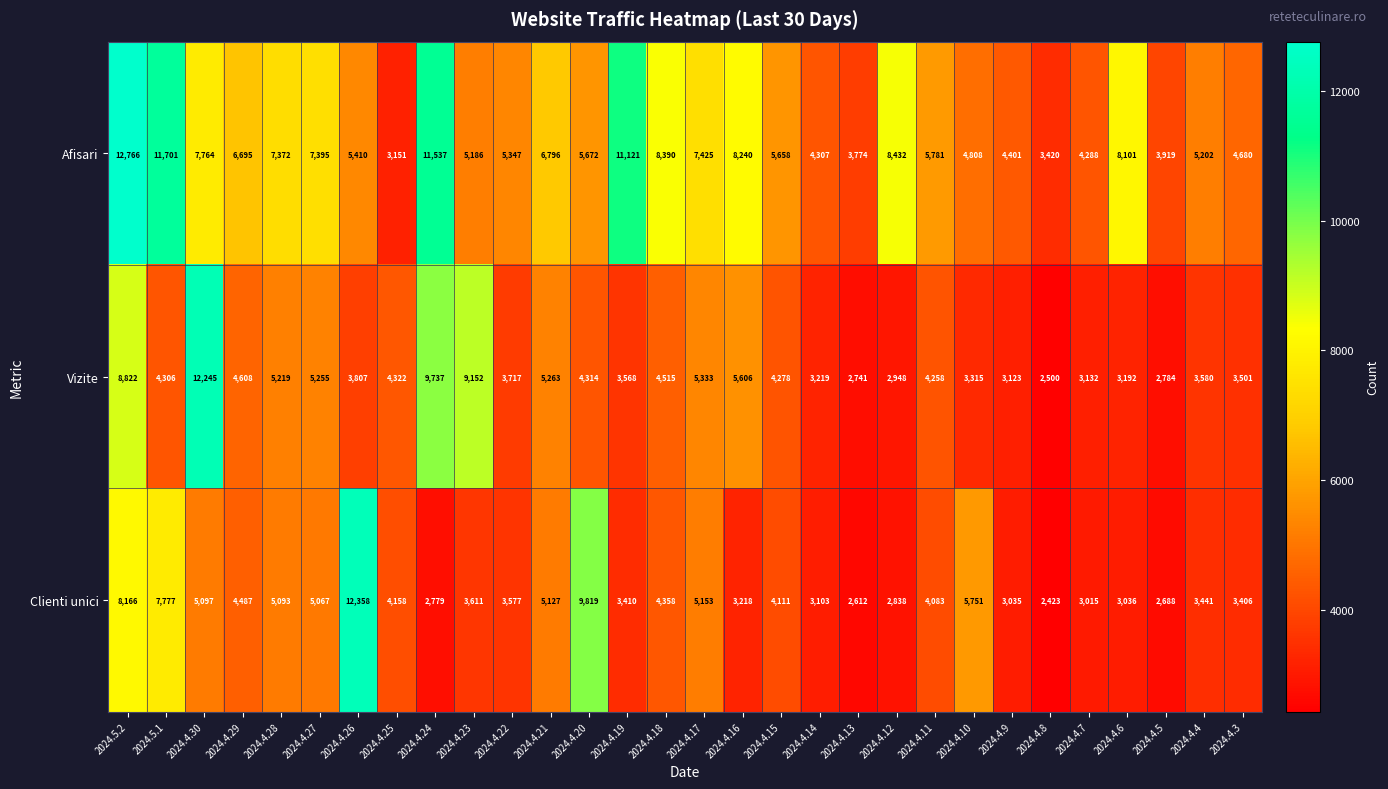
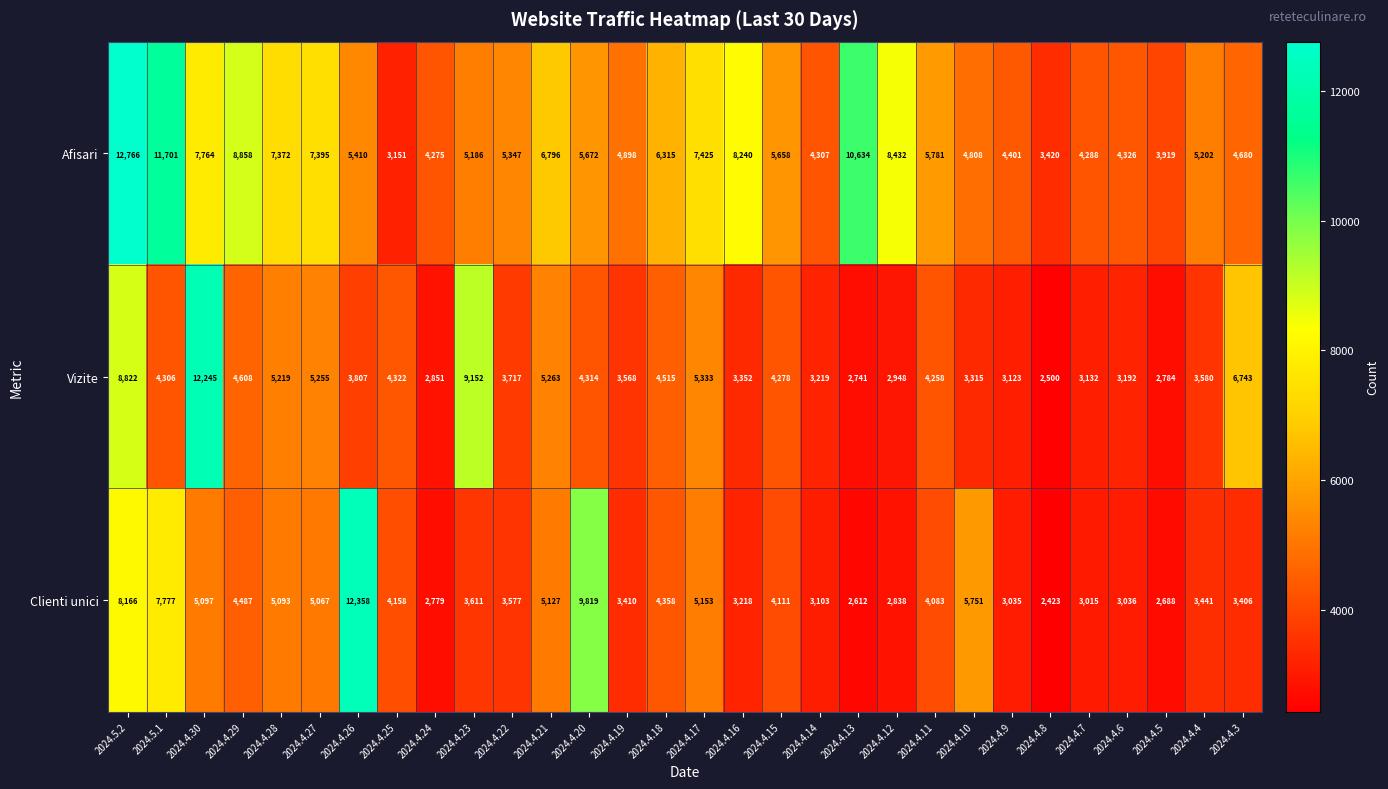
  {
    "Afisari": {
      "2024.5.2": "12,766",
      "2024.5.1": "11,701",
      "2024.4.30": "7,764",
-     "2024.4.29": "6,695",
+     "2024.4.29": "8,858",
      "2024.4.28": "7,372",
      "2024.4.27": "7,395",
      "2024.4.26": "5,410",
      "2024.4.25": "3,151",
-     "2024.4.24": "11,537",
+     "2024.4.24": "4,275",
      "2024.4.23": "5,186",
      "2024.4.22": "5,347",
      "2024.4.21": "6,796",
      "2024.4.20": "5,672",
-     "2024.4.19": "11,121",
-     "2024.4.18": "8,390",
+     "2024.4.19": "4,898",
+     "2024.4.18": "6,315",
      "2024.4.17": "7,425",
      "2024.4.16": "8,240",
      "2024.4.15": "5,658",
      "2024.4.14": "4,307",
-     "2024.4.13": "3,774",
+     "2024.4.13": "10,634",
      "2024.4.12": "8,432",
      "2024.4.11": "5,781",
      "2024.4.10": "4,808",
      "2024.4.9": "4,401",
      "2024.4.8": "3,420",
      "2024.4.7": "4,288",
-     "2024.4.6": "8,101",
+     "2024.4.6": "4,326",
      "2024.4.5": "3,919",
      "2024.4.4": "5,202",
      "2024.4.3": "4,680"
    },
    "Vizite": {
      "2024.5.2": "8,822",
      "2024.5.1": "4,306",
      "2024.4.30": "12,245",
      "2024.4.29": "4,608",
      "2024.4.28": "5,219",
      "2024.4.27": "5,255",
      "2024.4.26": "3,807",
      "2024.4.25": "4,322",
-     "2024.4.24": "9,737",
+     "2024.4.24": "2,851",
      "2024.4.23": "9,152",
      "2024.4.22": "3,717",
      "2024.4.21": "5,263",
      "2024.4.20": "4,314",
      "2024.4.19": "3,568",
      "2024.4.18": "4,515",
      "2024.4.17": "5,333",
-     "2024.4.16": "5,606",
+     "2024.4.16": "3,352",
      "2024.4.15": "4,278",
      "2024.4.14": "3,219",
      "2024.4.13": "2,741",
      "2024.4.12": "2,948",
      "2024.4.11": "4,258",
      "2024.4.10": "3,315",
      "2024.4.9": "3,123",
      "2024.4.8": "2,500",
      "2024.4.7": "3,132",
      "2024.4.6": "3,192",
      "2024.4.5": "2,784",
      "2024.4.4": "3,580",
-     "2024.4.3": "3,501"
+     "2024.4.3": "6,743"
    },
    "Clienti unici": {
      "2024.5.2": "8,166",
      "2024.5.1": "7,777",
      "2024.4.30": "5,097",
      "2024.4.29": "4,487",
      "2024.4.28": "5,093",
      "2024.4.27": "5,067",
      "2024.4.26": "12,358",
      "2024.4.25": "4,158",
      "2024.4.24": "2,779",
      "2024.4.23": "3,611",
      "2024.4.22": "3,577",
      "2024.4.21": "5,127",
      "2024.4.20": "9,819",
      "2024.4.19": "3,410",
      "2024.4.18": "4,358",
      "2024.4.17": "5,153",
      "2024.4.16": "3,218",
      "2024.4.15": "4,111",
      "2024.4.14": "3,103",
      "2024.4.13": "2,612",
      "2024.4.12": "2,838",
      "2024.4.11": "4,083",
      "2024.4.10": "5,751",
      "2024.4.9": "3,035",
      "2024.4.8": "2,423",
      "2024.4.7": "3,015",
      "2024.4.6": "3,036",
      "2024.4.5": "2,688",
      "2024.4.4": "3,441",
      "2024.4.3": "3,406"
    }
  }
